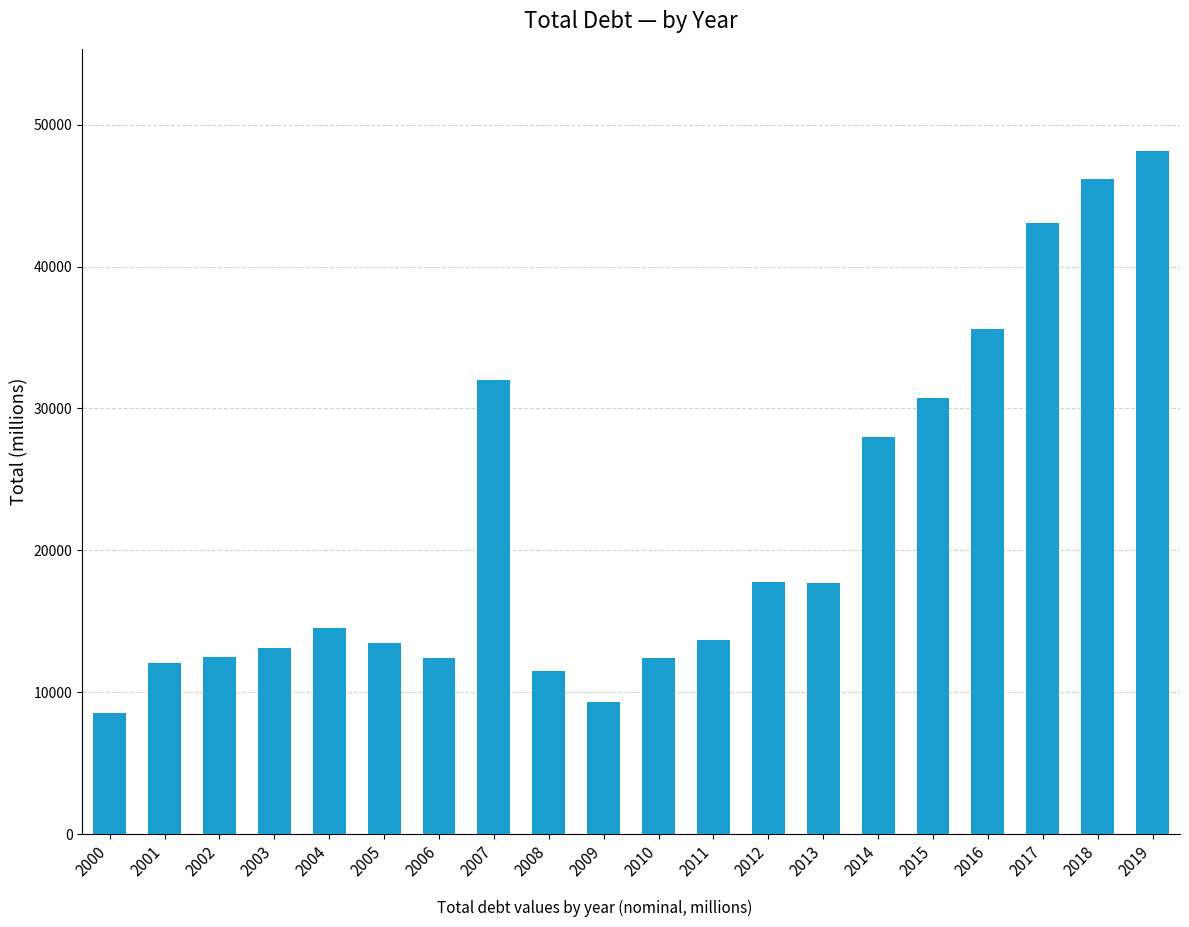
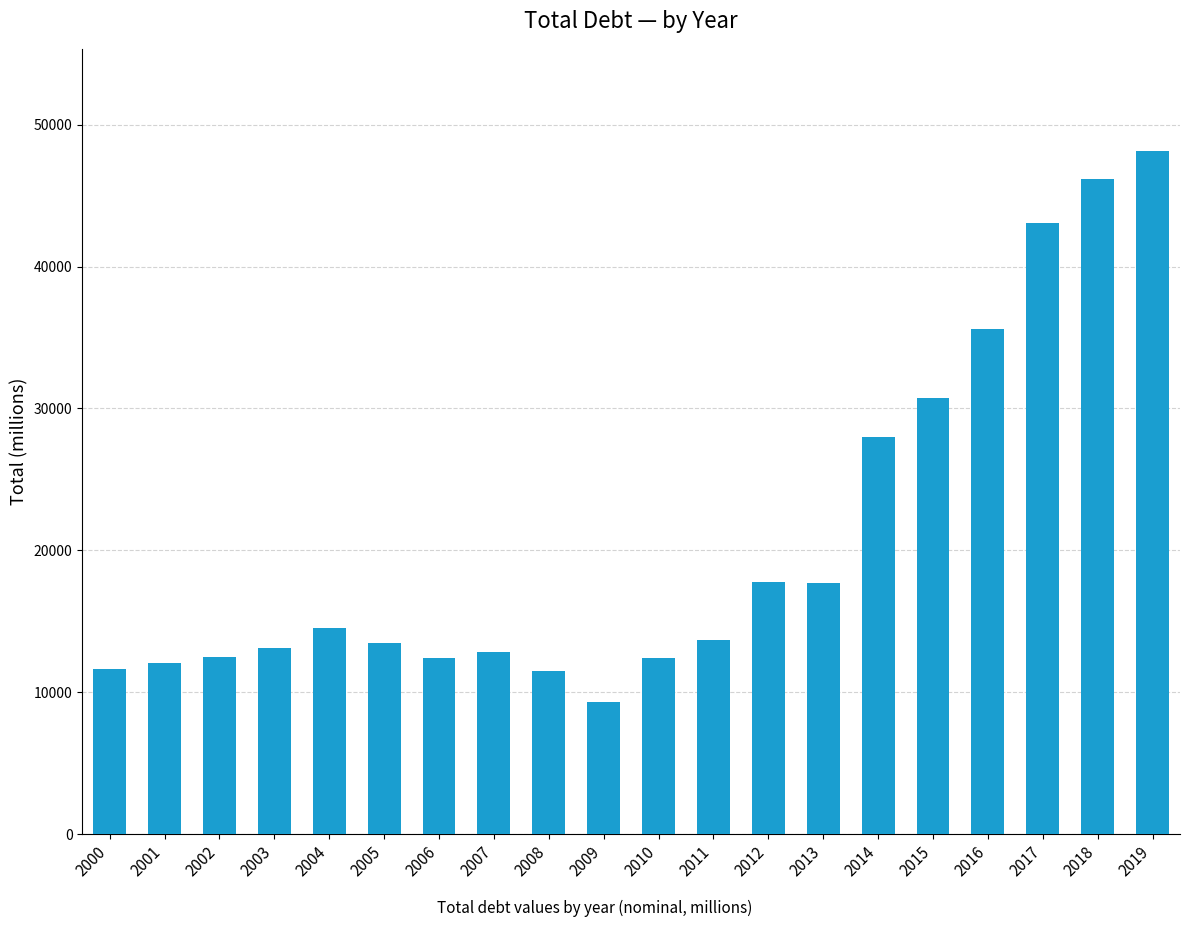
  {
-   "2000": 8500,
+   "2000": 11700,
    "2001": 12100,
    "2002": 12500,
    "2003": 13100,
    "2004": 14500,
    "2005": 13400,
    "2006": 12400,
-   "2007": 32000,
+   "2007": 12900,
    "2008": 11500,
    "2009": 9300,
    "2010": 12400,
    "2011": 13700,
    "2012": 17800,
    "2013": 17700,
    "2014": 28000,
    "2015": 30700,
    "2016": 35600,
    "2017": 43100,
    "2018": 46200,
    "2019": 48100
  }
